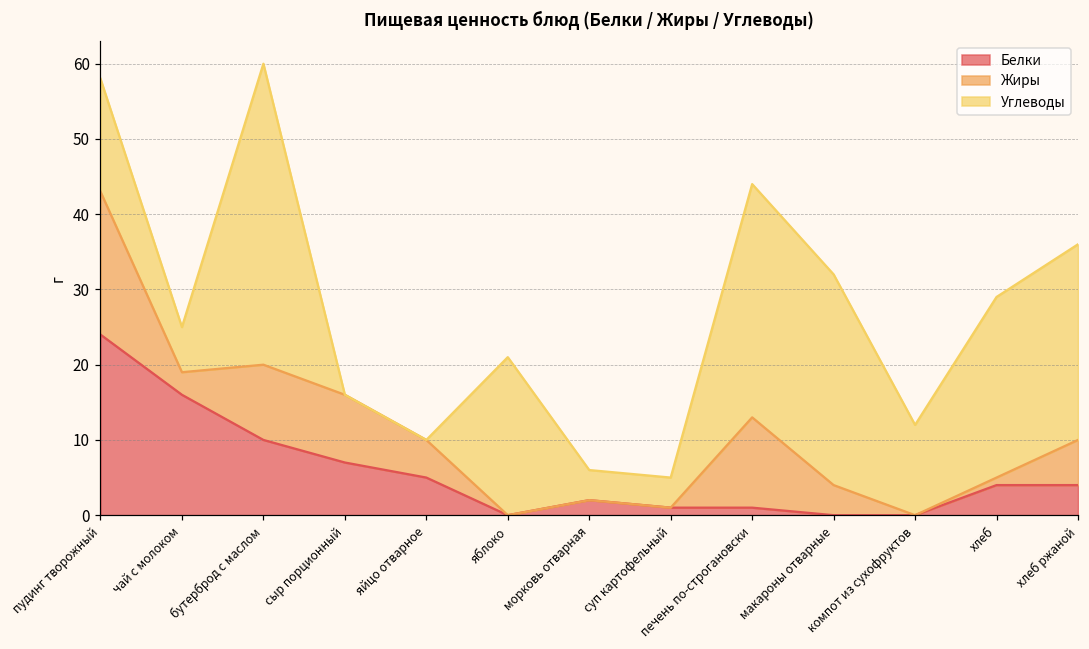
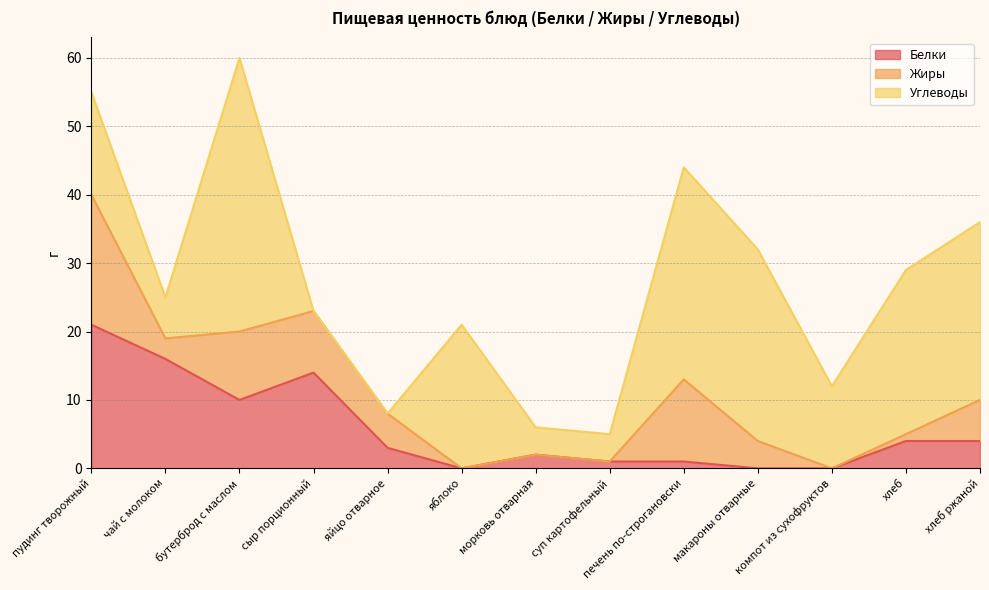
  {
    "Белки": {
-     "пудинг творожный": 24,
+     "пудинг творожный": 21,
      "чай с молоком": 16,
      "бутерброд с маслом": 10,
-     "сыр порционный": 7,
-     "яйцо отварное": 5,
+     "сыр порционный": 14,
+     "яйцо отварное": 3,
      "печень по-строгановски": 1,
      "макароны отварные": 0,
      "хлеб": 4,
      "хлеб ржаной": 4
    }
  }
